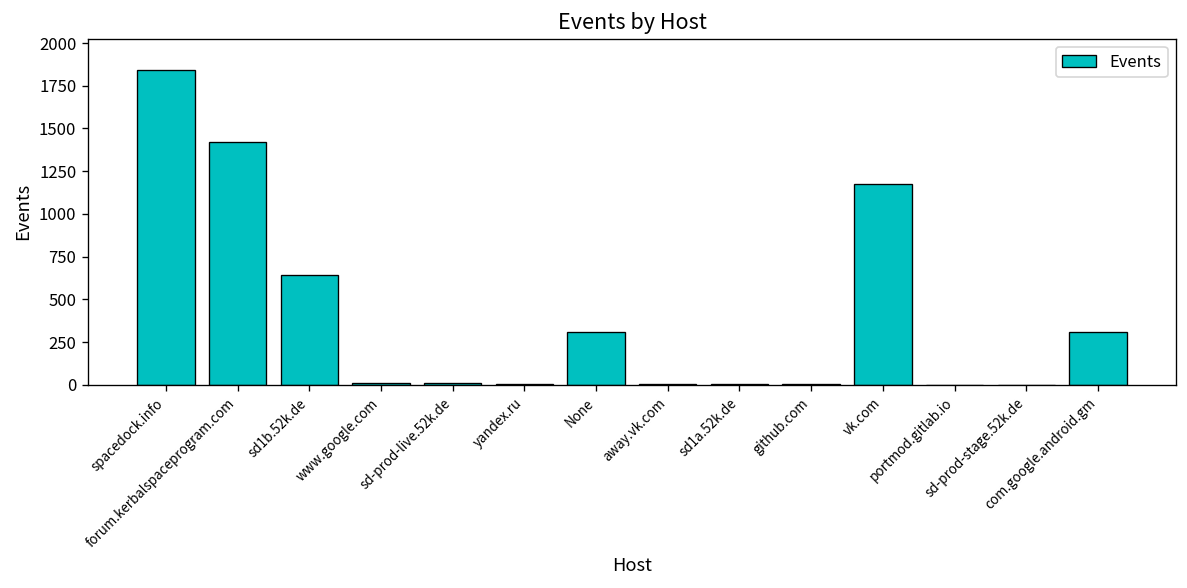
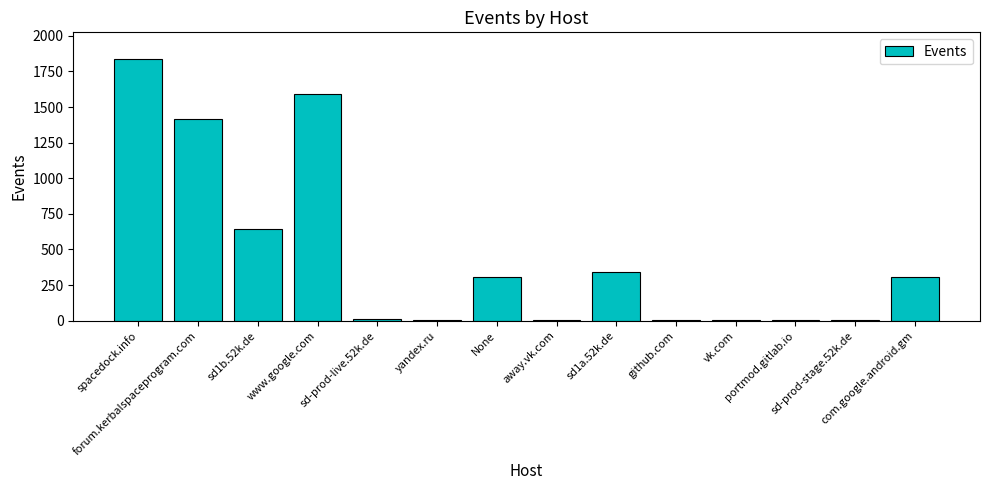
  {
    "spacedock.info": 1840,
    "forum.kerbalspaceprogram.com": 1420,
    "sd1b.52k.de": 640,
-   "www.google.com": 10,
+   "www.google.com": 1590,
    "None": 310,
-   "sd1a.52k.de": 0,
-   "vk.com": 1180,
+   "sd1a.52k.de": 340,
+   "vk.com": 0,
    "com.google.android.gm": 310
  }
